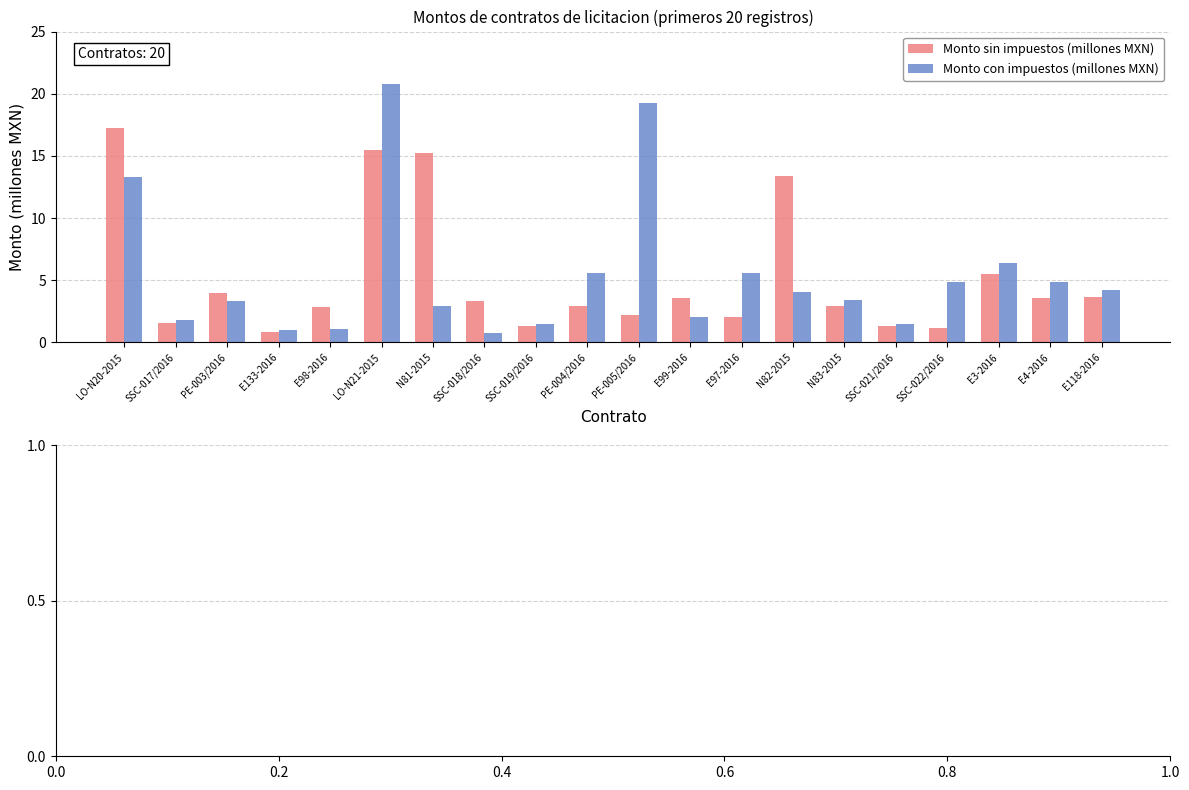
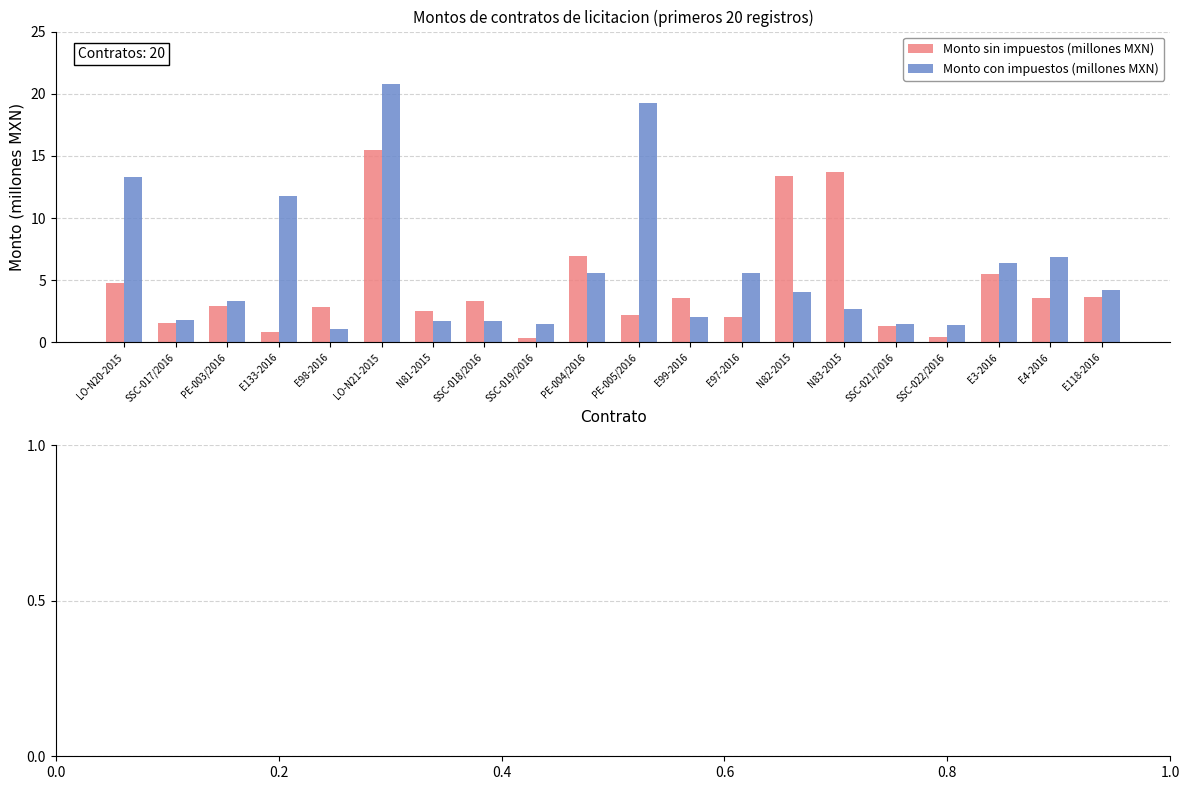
  {
    "Monto sin impuestos (millones MXN)": {
-     "LO-N20-2015": 17.2,
+     "LO-N20-2015": 4.8,
      "SSC-017/2016": 1.6,
-     "PE-003/2016": 4.0,
+     "PE-003/2016": 2.9,
      "E133-2016": 0.9,
      "E98-2016": 2.9,
      "LO-N21-2015": 15.5,
-     "N81-2015": 15.2,
+     "N81-2015": 2.6,
      "SSC-018/2016": 3.4,
-     "SSC-019/2016": 1.3,
-     "PE-004/2016": 3.0,
+     "SSC-019/2016": 0.4,
+     "PE-004/2016": 7.0,
      "PE-005/2016": 2.2,
      "E99-2016": 3.6,
      "E97-2016": 2.1,
      "N82-2015": 13.4,
-     "N83-2015": 2.9,
+     "N83-2015": 13.7,
      "SSC-021/2016": 1.3,
-     "SSC-022/2016": 1.2,
+     "SSC-022/2016": 0.4,
      "E3-2016": 5.5,
      "E4-2016": 3.6,
      "E118-2016": 3.6
    },
    "Monto con impuestos (millones MXN)": {
      "LO-N20-2015": 13.3,
      "SSC-017/2016": 1.8,
      "PE-003/2016": 3.4,
-     "E133-2016": 1.0,
+     "E133-2016": 11.8,
      "E98-2016": 1.1,
      "LO-N21-2015": 20.8,
-     "N81-2015": 3.0,
-     "SSC-018/2016": 0.8,
+     "N81-2015": 1.7,
+     "SSC-018/2016": 1.8,
      "SSC-019/2016": 1.5,
      "PE-004/2016": 5.6,
      "PE-005/2016": 19.2,
      "E99-2016": 2.1,
      "E97-2016": 5.6,
      "N82-2015": 4.1,
-     "N83-2015": 3.4,
+     "N83-2015": 2.7,
      "SSC-021/2016": 1.5,
-     "SSC-022/2016": 4.8,
+     "SSC-022/2016": 1.4,
      "E3-2016": 6.4,
-     "E4-2016": 4.9,
+     "E4-2016": 6.9,
      "E118-2016": 4.2
    }
  }
